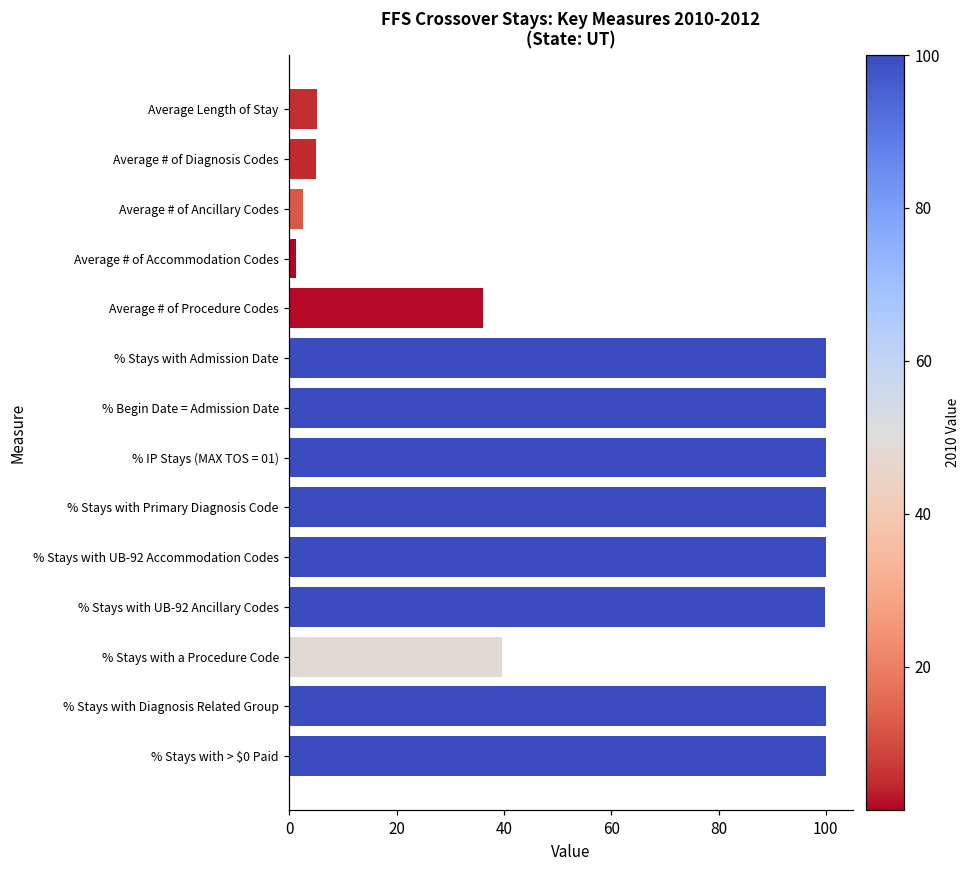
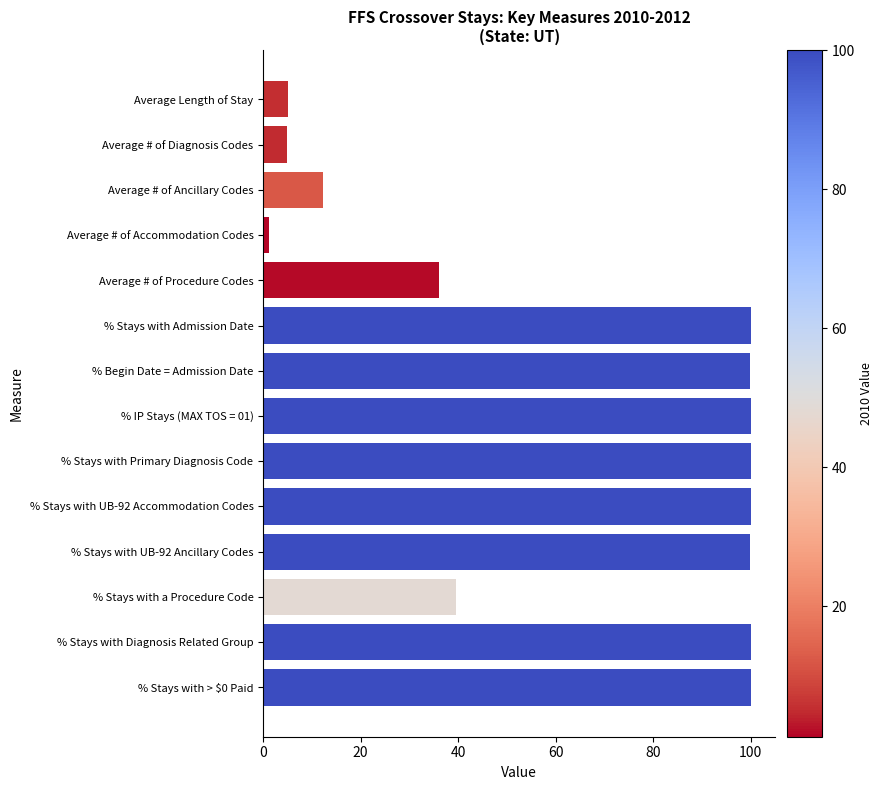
  {
    "Average Length of Stay": 5,
    "Average # of Diagnosis Codes": 5,
-   "Average # of Ancillary Codes": 3,
+   "Average # of Ancillary Codes": 12,
    "Average # of Accommodation Codes": 1,
    "Average # of Procedure Codes": 36,
    "% Stays with Admission Date": 100,
    "% Begin Date = Admission Date": 100,
    "% IP Stays (MAX TOS = 01)": 100,
    "% Stays with Primary Diagnosis Code": 100,
    "% Stays with UB-92 Accommodation Codes": 100,
    "% Stays with UB-92 Ancillary Codes": 100,
    "% Stays with a Procedure Code": 40,
    "% Stays with Diagnosis Related Group": 100,
    "% Stays with > $0 Paid": 100
  }
